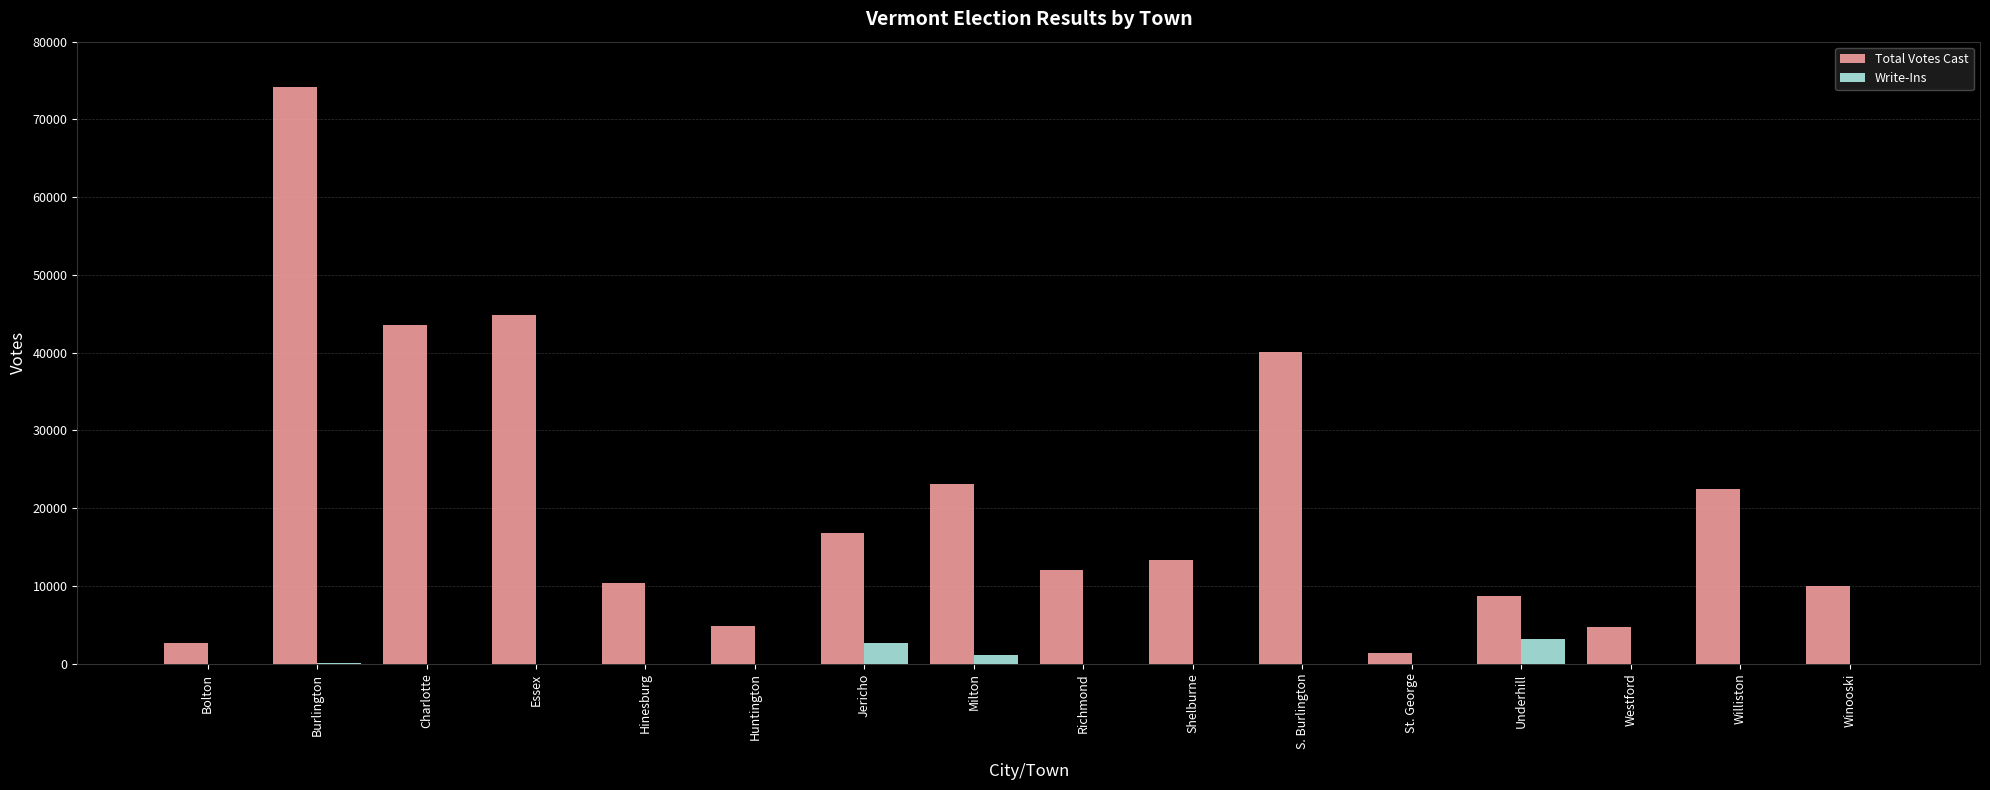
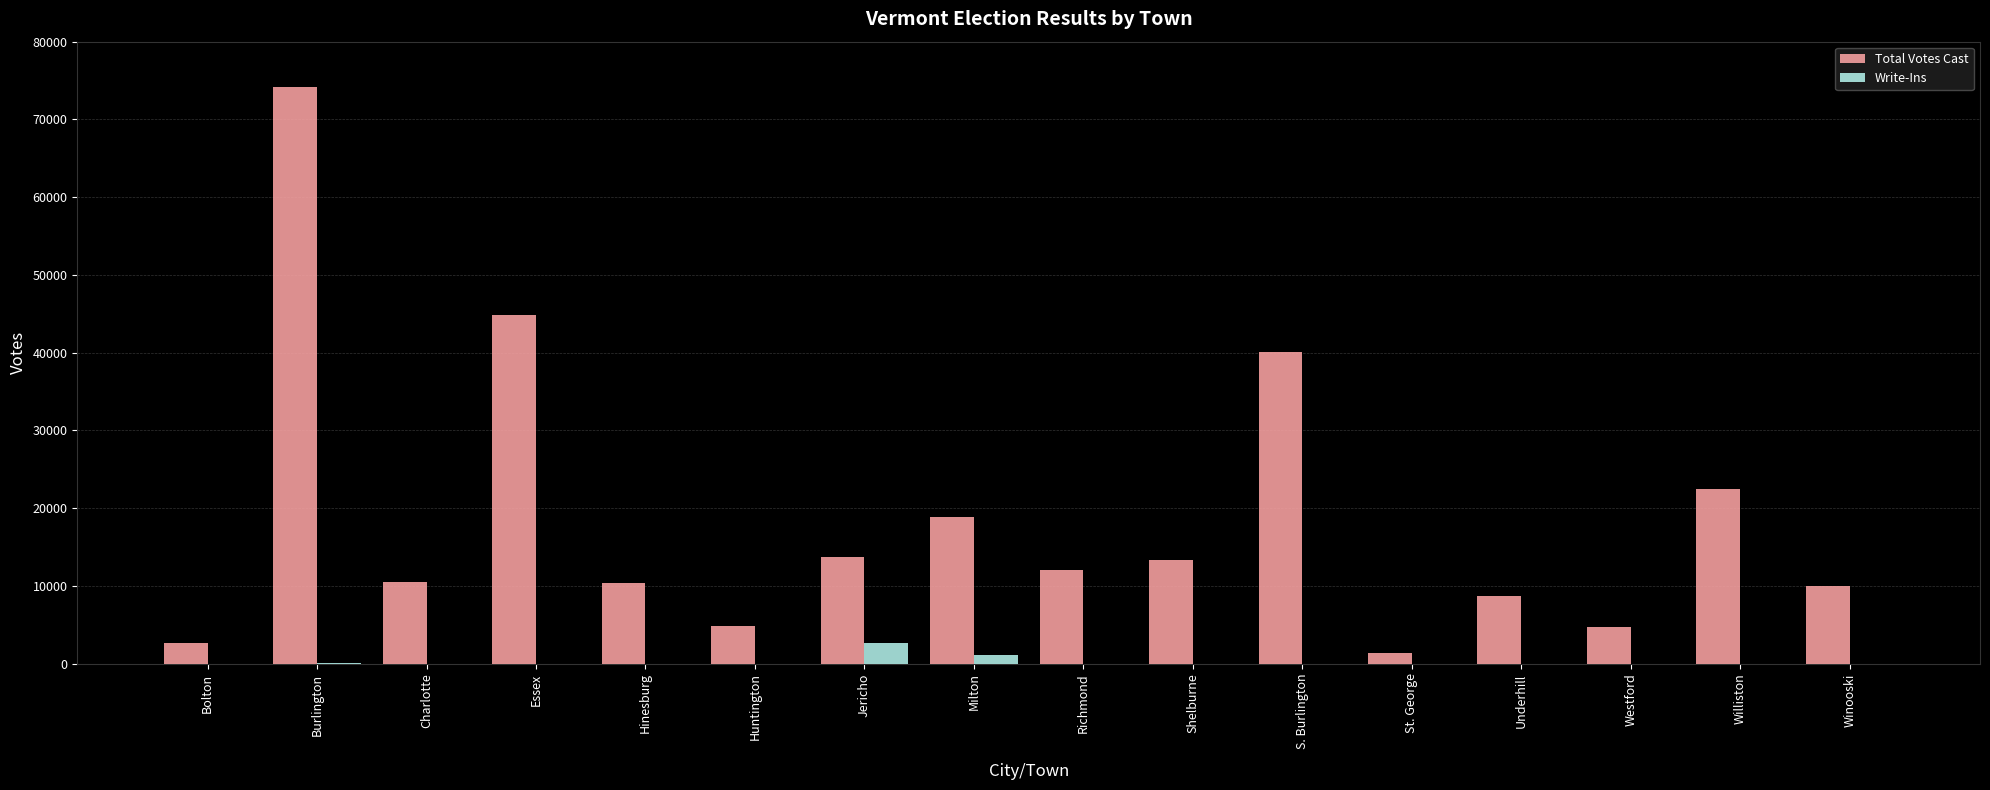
  {
    "Total Votes Cast": {
      "Bolton": 3000,
      "Burlington": 74000,
-     "Charlotte": 44000,
+     "Charlotte": 11000,
      "Essex": 45000,
      "Hinesburg": 10000,
      "Huntington": 5000,
-     "Jericho": 17000,
-     "Milton": 23000,
+     "Jericho": 14000,
+     "Milton": 19000,
      "Richmond": 12000,
      "Shelburne": 13000,
      "S. Burlington": 40000,
      "St. George": 1000,
      "Underhill": 9000,
      "Westford": 5000,
      "Williston": 22000,
      "Winooski": 10000
    },
    "Write-Ins": {
      "Bolton": 0,
      "Jericho": 3000,
      "Milton": 1000,
      "St. George": 0,
-     "Underhill": 3000
+     "Underhill": 0
    }
  }
